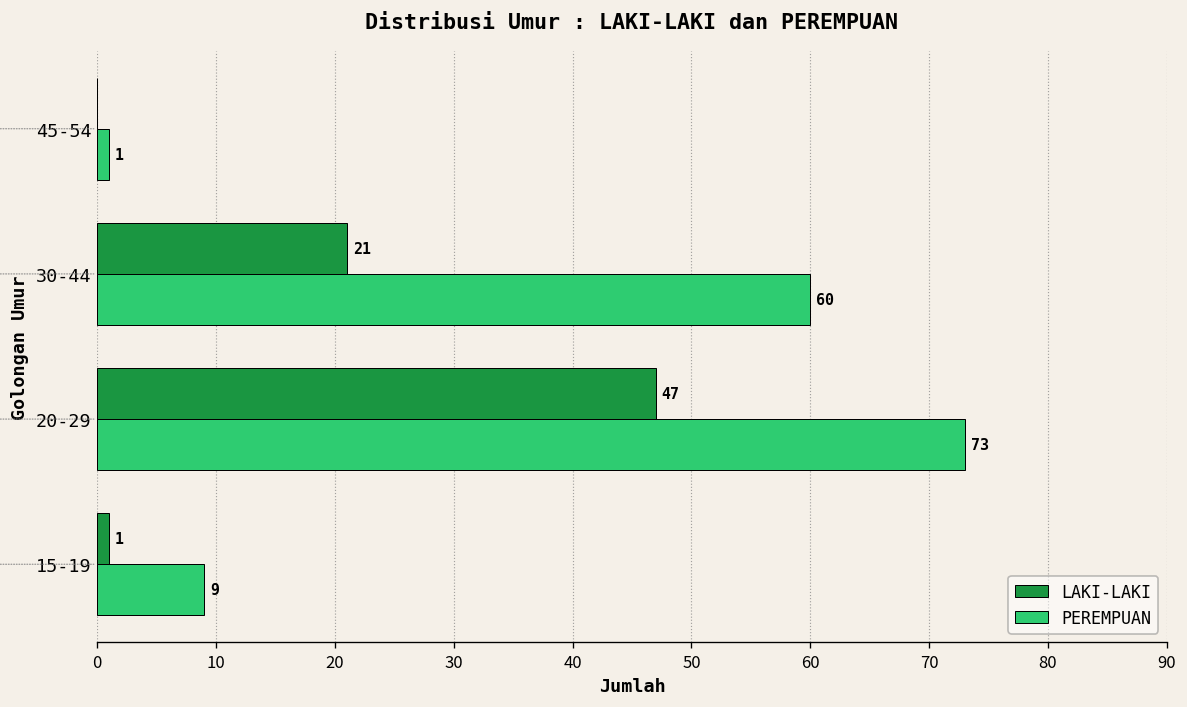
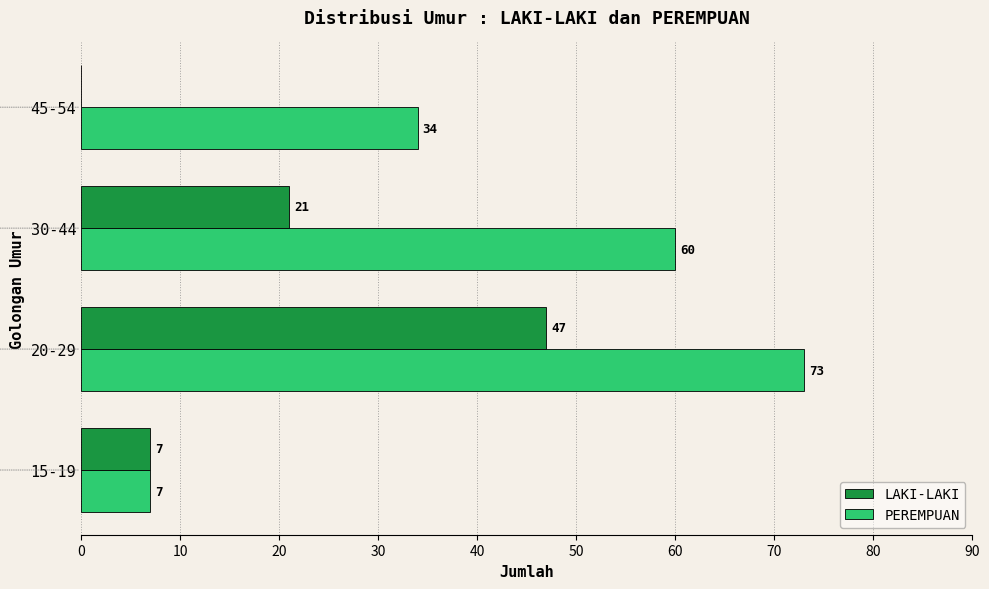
  {
    "LAKI-LAKI": {
      "30-44": 21,
      "20-29": 47,
-     "15-19": 1
+     "15-19": 7
    },
    "PEREMPUAN": {
-     "45-54": 1,
+     "45-54": 34,
      "30-44": 60,
      "20-29": 73,
-     "15-19": 9
+     "15-19": 7
    }
  }
